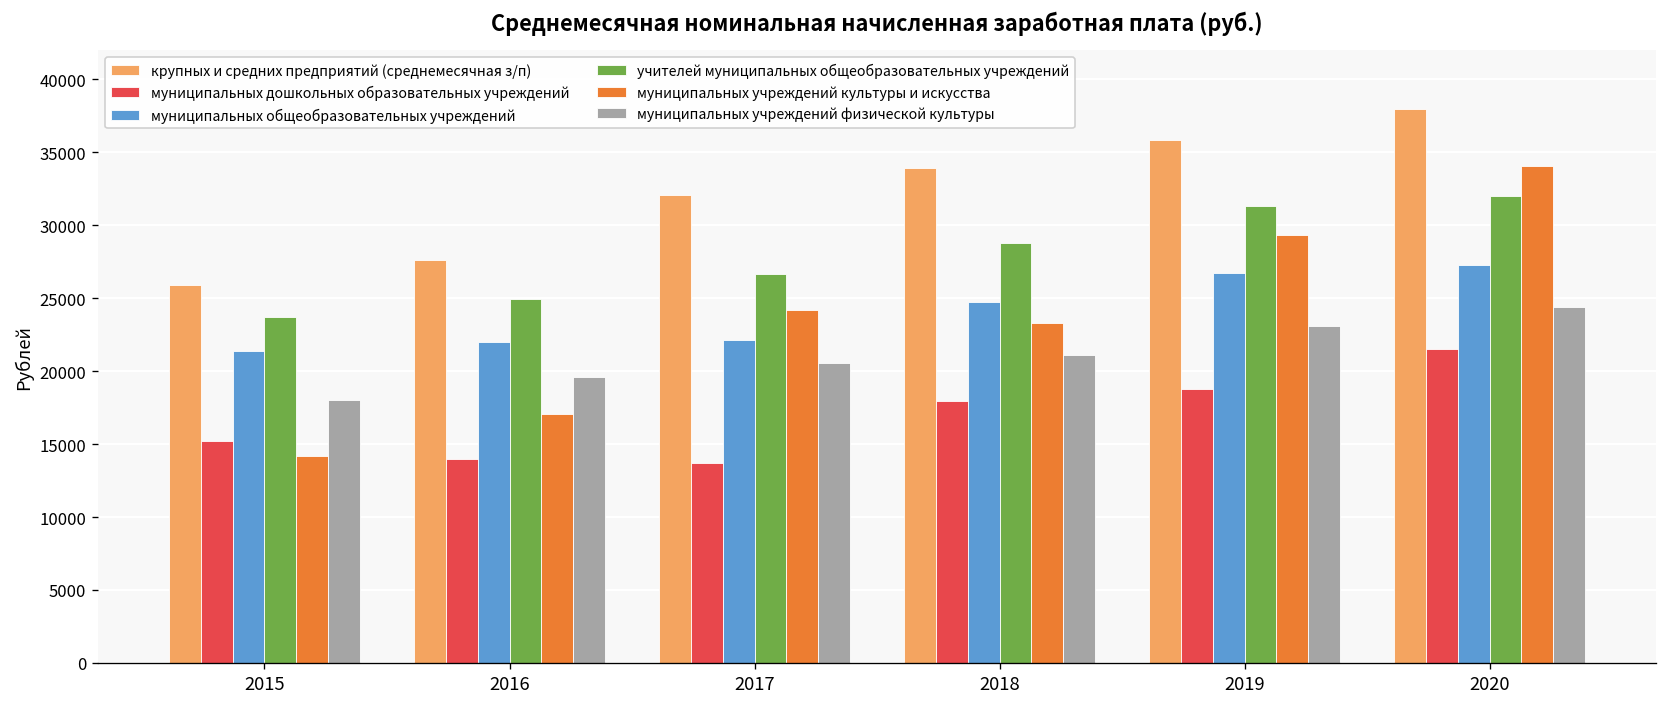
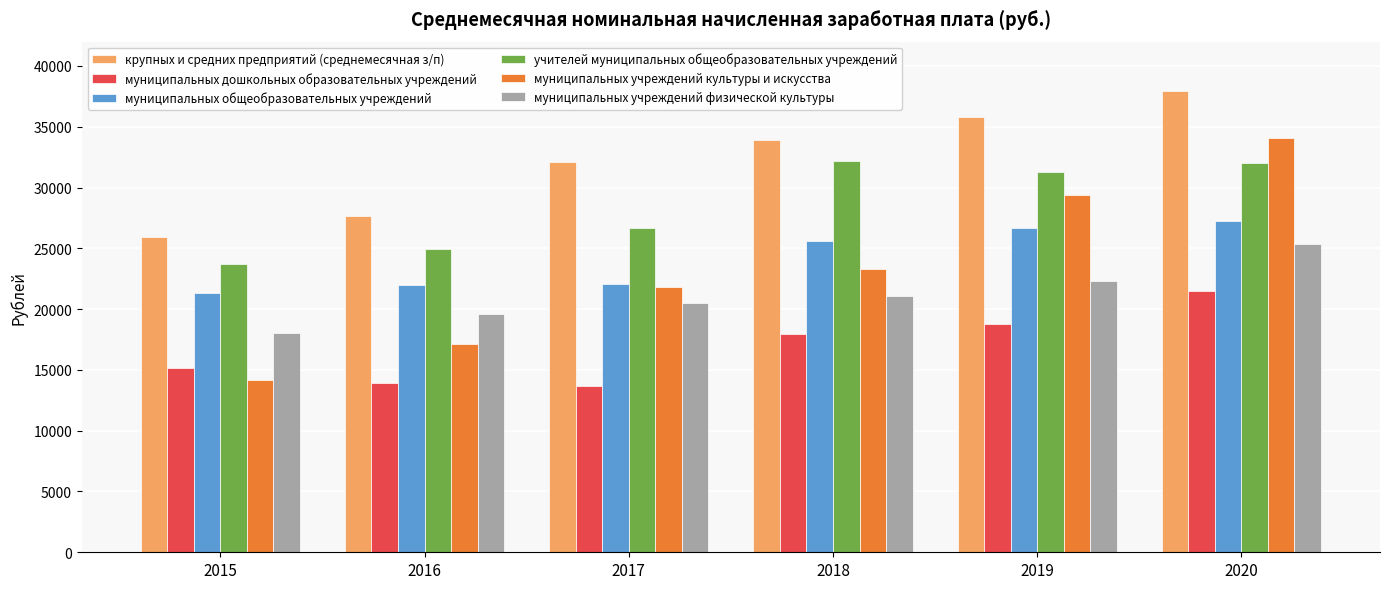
  {
    "крупных и средних предприятий (среднемесячная з/п)": {
      "2015": 25900,
      "2016": 27600,
      "2017": 32100,
      "2018": 33900,
      "2019": 35800,
      "2020": 38000
    },
    "муниципальных дошкольных образовательных учреждений": {
      "2015": 15200,
      "2016": 14000,
      "2017": 13700,
      "2018": 18000,
      "2019": 18800,
      "2020": 21500
    },
    "муниципальных общеобразовательных учреждений": {
      "2015": 21400,
      "2016": 22000,
      "2017": 22100,
-     "2018": 24700,
+     "2018": 25600,
      "2019": 26700,
      "2020": 27200
    },
    "учителей муниципальных общеобразовательных учреждений": {
      "2015": 23700,
      "2016": 25000,
      "2017": 26700,
-     "2018": 28800,
+     "2018": 32200,
      "2019": 31300,
      "2020": 32000
    },
    "муниципальных учреждений культуры и искусства": {
      "2015": 14200,
      "2016": 17100,
-     "2017": 24200,
+     "2017": 21800,
      "2018": 23300,
      "2019": 29400,
      "2020": 34000
    },
    "муниципальных учреждений физической культуры": {
      "2015": 18000,
      "2016": 19600,
      "2017": 20500,
      "2018": 21100,
-     "2019": 23100,
-     "2020": 24400
+     "2019": 22300,
+     "2020": 25300
    }
  }
